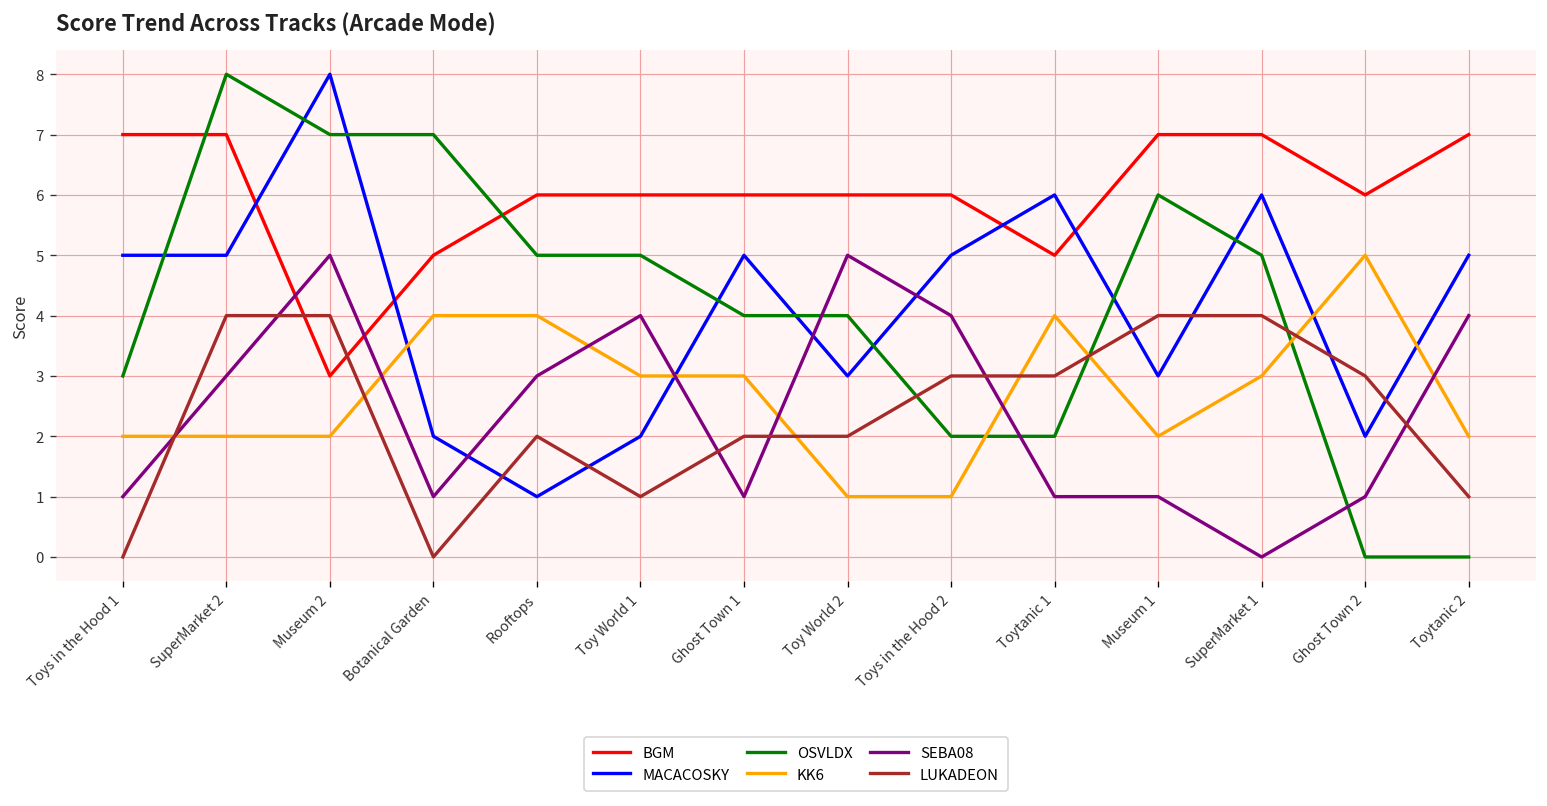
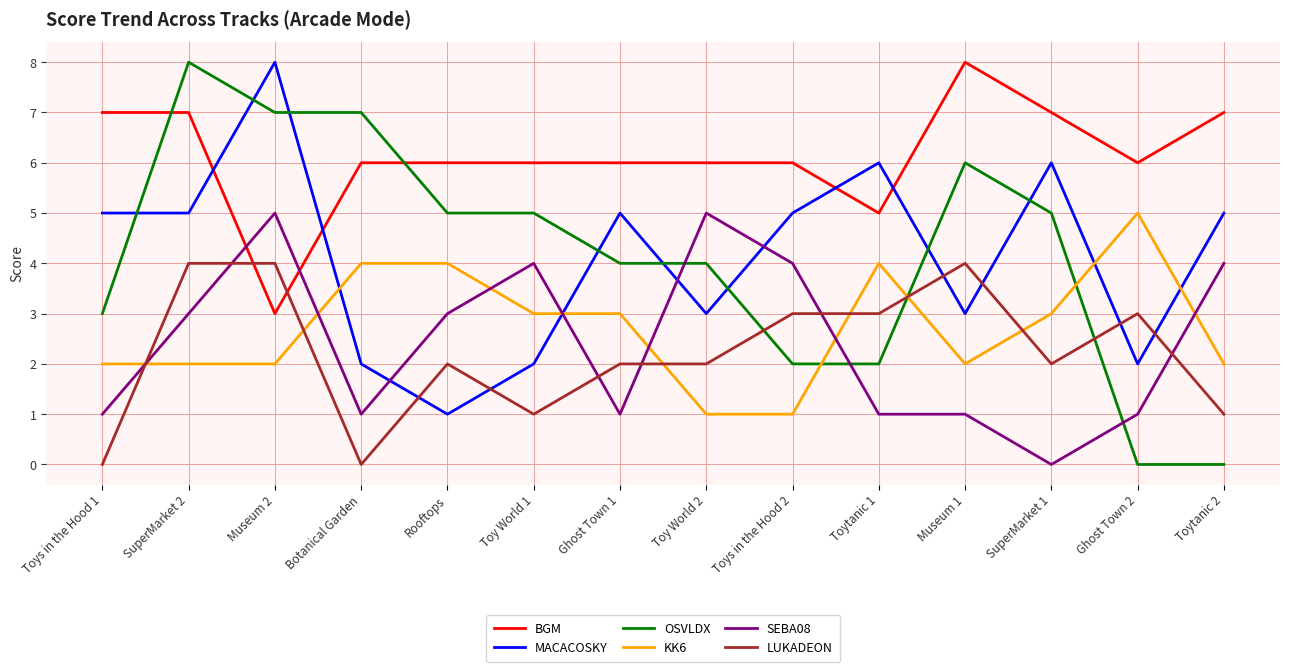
  {
    "BGM": {
      "Toys in the Hood 1": 7,
      "SuperMarket 2": 7,
      "Museum 2": 3,
-     "Botanical Garden": 5,
+     "Botanical Garden": 6,
      "Rooftops": 6,
      "Toy World 1": 6,
      "Ghost Town 1": 6,
      "Toy World 2": 6,
      "Toys in the Hood 2": 6,
      "Toytanic 1": 5,
-     "Museum 1": 7,
+     "Museum 1": 8,
      "SuperMarket 1": 7,
      "Ghost Town 2": 6,
      "Toytanic 2": 7
    },
    "MACACOSKY": {
      "Toys in the Hood 1": 5,
      "SuperMarket 2": 5,
      "Museum 2": 8,
      "Botanical Garden": 2,
      "Rooftops": 1,
      "Toy World 1": 2,
      "Ghost Town 1": 5,
      "Toy World 2": 3,
      "Toys in the Hood 2": 5,
      "Toytanic 1": 6,
      "Museum 1": 3,
      "SuperMarket 1": 6,
      "Ghost Town 2": 2,
      "Toytanic 2": 5
    },
    "OSVLDX": {
      "Toys in the Hood 1": 3,
      "SuperMarket 2": 8,
      "Museum 2": 7,
      "Botanical Garden": 7,
      "Rooftops": 5,
      "Toy World 1": 5,
      "Ghost Town 1": 4,
      "Toy World 2": 4,
      "Toys in the Hood 2": 2,
      "Toytanic 1": 2,
      "Museum 1": 6,
      "SuperMarket 1": 5,
      "Ghost Town 2": 0,
      "Toytanic 2": 0
    },
    "KK6": {
      "Toys in the Hood 1": 2,
      "SuperMarket 2": 2,
      "Museum 2": 2,
      "Botanical Garden": 4,
      "Rooftops": 4,
      "Toy World 1": 3,
      "Ghost Town 1": 3,
      "Toy World 2": 1,
      "Toys in the Hood 2": 1,
      "Toytanic 1": 4,
      "Museum 1": 2,
      "SuperMarket 1": 3,
      "Ghost Town 2": 5,
      "Toytanic 2": 2
    },
    "SEBA08": {
      "Toys in the Hood 1": 1,
      "SuperMarket 2": 3,
      "Museum 2": 5,
      "Botanical Garden": 1,
      "Rooftops": 3,
      "Toy World 1": 4,
      "Ghost Town 1": 1,
      "Toy World 2": 5,
      "Toys in the Hood 2": 4,
      "Toytanic 1": 1,
      "Museum 1": 1,
      "SuperMarket 1": 0,
      "Ghost Town 2": 1,
      "Toytanic 2": 4
    },
    "LUKADEON": {
      "Toys in the Hood 1": 0,
      "SuperMarket 2": 4,
      "Museum 2": 4,
      "Botanical Garden": 0,
      "Rooftops": 2,
      "Toy World 1": 1,
      "Ghost Town 1": 2,
      "Toy World 2": 2,
      "Toys in the Hood 2": 3,
      "Toytanic 1": 3,
      "Museum 1": 4,
-     "SuperMarket 1": 4,
+     "SuperMarket 1": 2,
      "Ghost Town 2": 3,
      "Toytanic 2": 1
    }
  }
